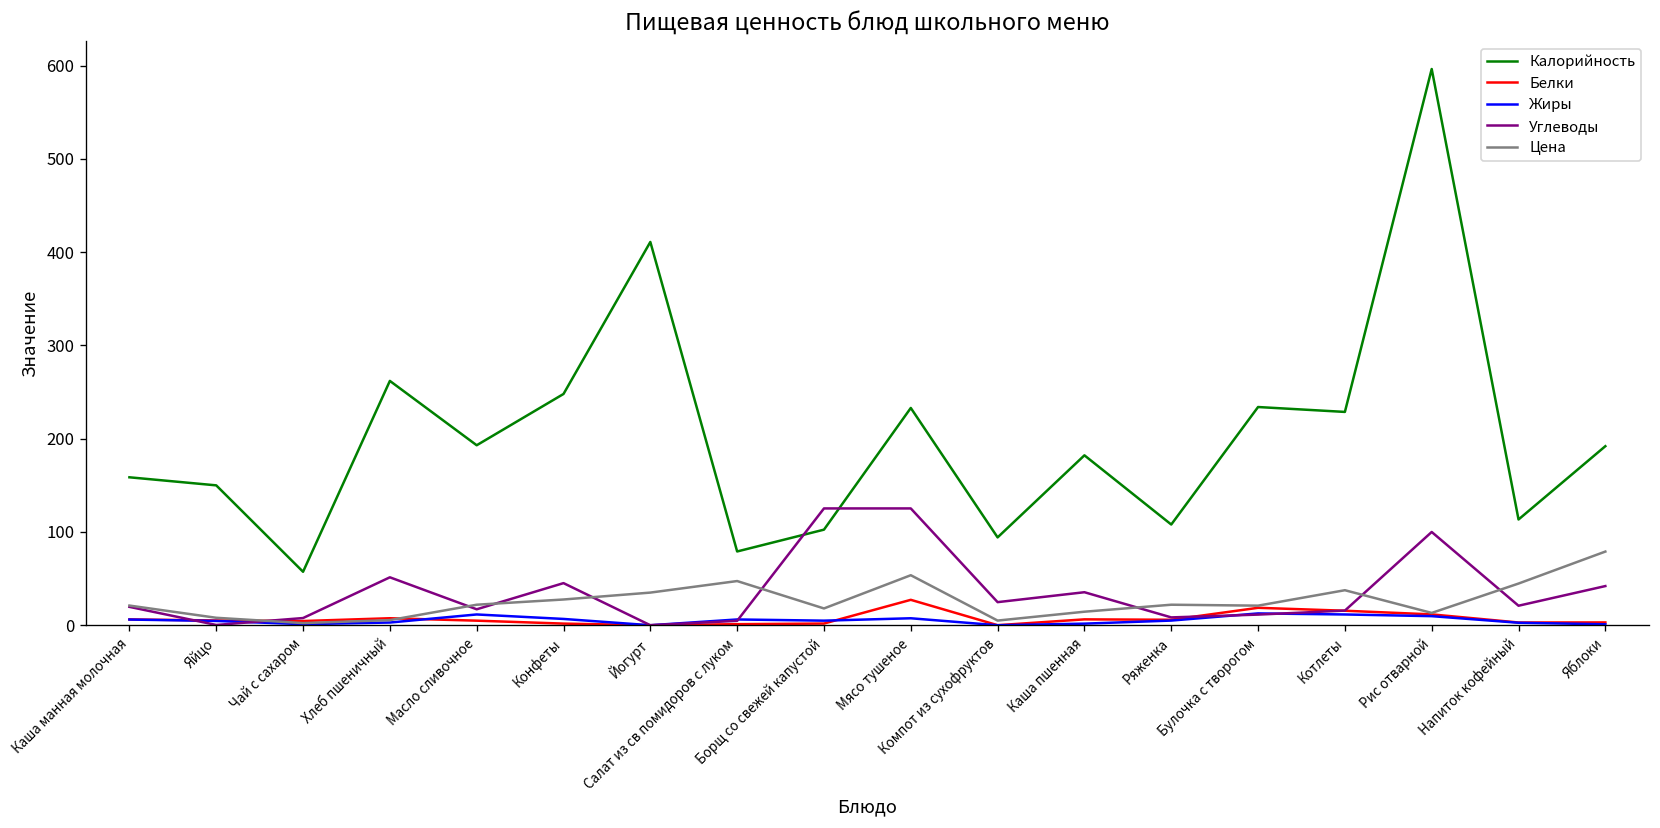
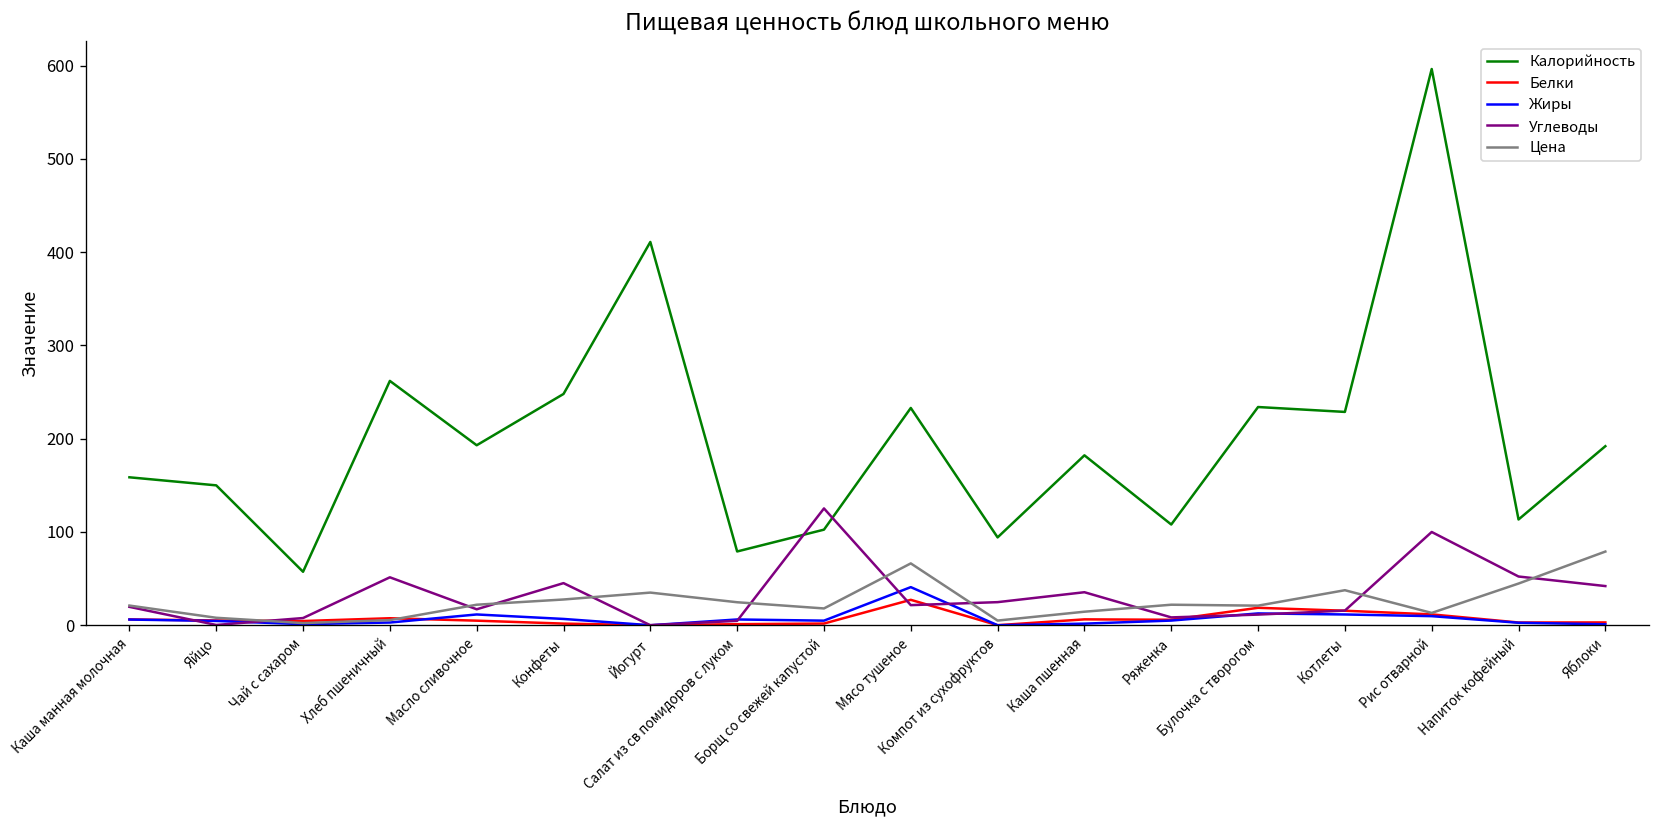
  {
    "Калорийность": {
      "Каша манная молочная": 160,
      "Яйцо": 150,
      "Чай с сахаром": 60,
      "Хлеб пшеничный": 260,
      "Масло сливочное": 190,
      "Конфеты": 250,
      "Йогурт": 410,
      "Салат из св помидоров с луком": 80,
      "Борщ со свежей капустой": 100,
      "Мясо тушеное": 230,
      "Компот из сухофруктов": 90,
      "Каша пшенная": 180,
      "Ряженка": 110,
      "Булочка с творогом": 230,
      "Котлеты": 230,
      "Рис отварной": 600,
      "Напиток кофейный": 110,
      "Яблоки": 190
    },
    "Белки": {
      "Масло сливочное": 0,
      "Конфеты": 0,
      "Салат из св помидоров с луком": 0,
      "Мясо тушеное": 30,
      "Каша пшенная": 10
    },
    "Жиры": {
      "Масло сливочное": 10,
      "Конфеты": 10,
-     "Мясо тушеное": 10,
+     "Мясо тушеное": 40,
      "Каша пшенная": 0,
      "Котлеты": 10
    },
    "Углеводы": {
      "Яйцо": 0,
      "Хлеб пшеничный": 50,
      "Масло сливочное": 20,
      "Конфеты": 50,
      "Борщ со свежей капустой": 130,
-     "Мясо тушеное": 130,
+     "Мясо тушеное": 20,
      "Компот из сухофруктов": 20,
      "Каша пшенная": 40,
      "Рис отварной": 100,
-     "Напиток кофейный": 20,
+     "Напиток кофейный": 50,
      "Яблоки": 40
    },
    "Цена": {
      "Масло сливочное": 20,
      "Конфеты": 30,
      "Йогурт": 40,
-     "Салат из св помидоров с луком": 50,
+     "Салат из св помидоров с луком": 20,
      "Борщ со свежей капустой": 20,
-     "Мясо тушеное": 50,
+     "Мясо тушеное": 70,
      "Компот из сухофруктов": 10,
      "Каша пшенная": 10,
      "Ряженка": 20,
      "Котлеты": 40,
      "Напиток кофейный": 40,
      "Яблоки": 80
    }
  }
